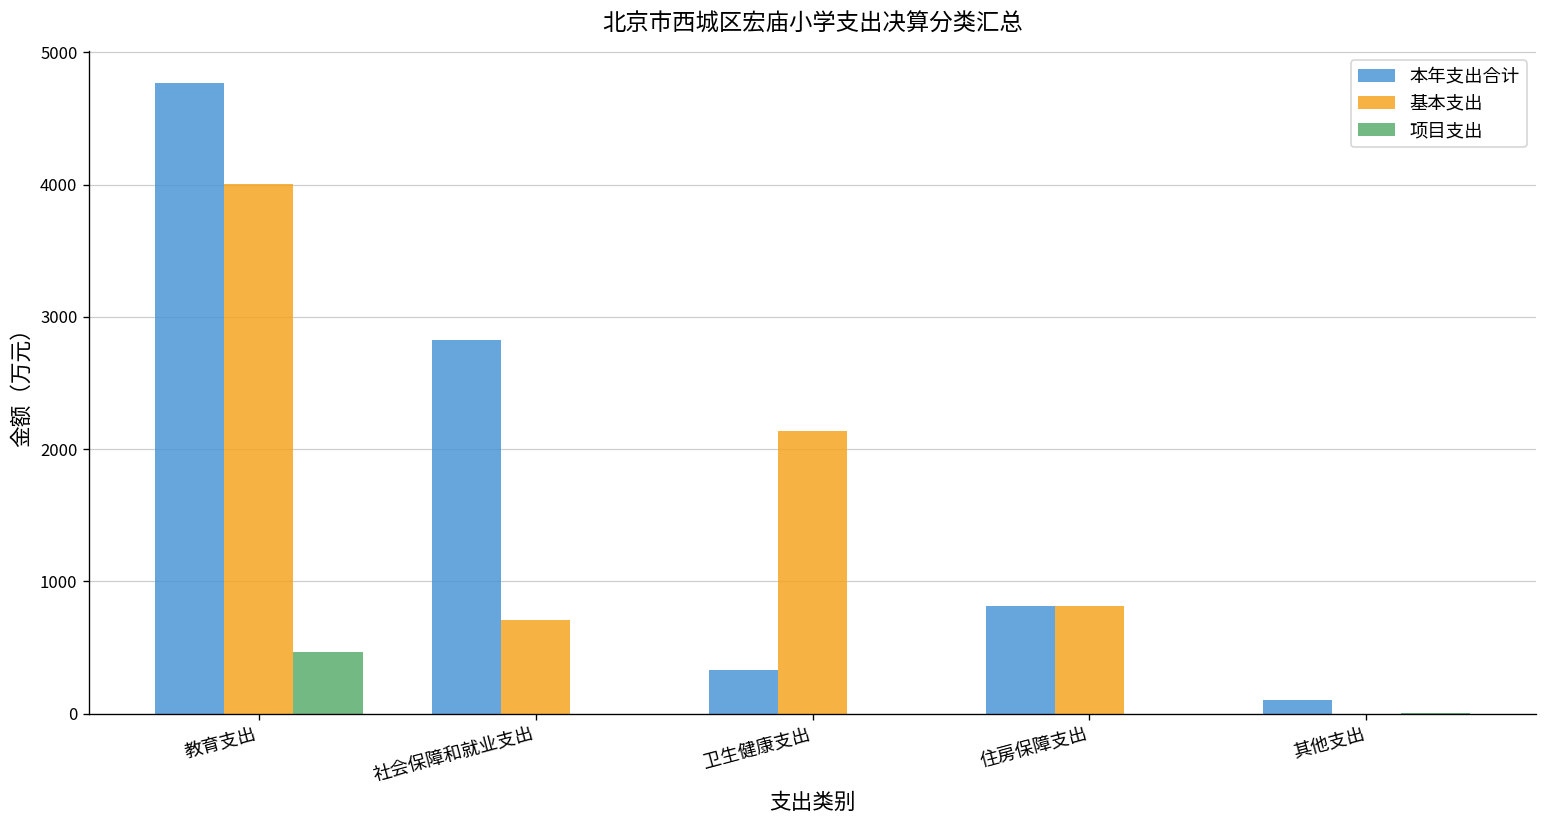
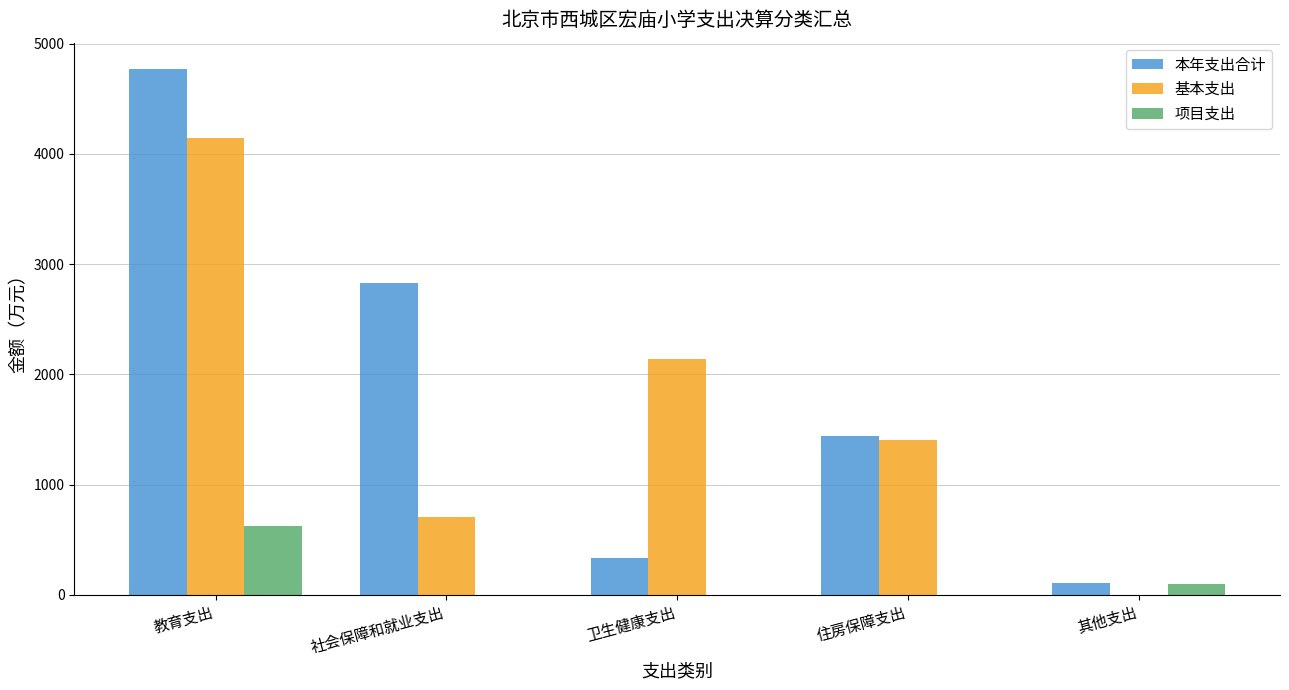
  {
    "本年支出合计": {
      "教育支出": 4770,
      "社会保障和就业支出": 2830,
      "卫生健康支出": 330,
-     "住房保障支出": 810,
+     "住房保障支出": 1440,
      "其他支出": 100
    },
    "基本支出": {
-     "教育支出": 4000,
+     "教育支出": 4140,
      "社会保障和就业支出": 710,
      "卫生健康支出": 2140,
-     "住房保障支出": 810,
+     "住房保障支出": 1400,
      "其他支出": 0
    },
    "项目支出": {
-     "教育支出": 460,
+     "教育支出": 630,
      "社会保障和就业支出": 0,
      "卫生健康支出": 0,
      "住房保障支出": 0,
-     "其他支出": 10
+     "其他支出": 90
    }
  }
